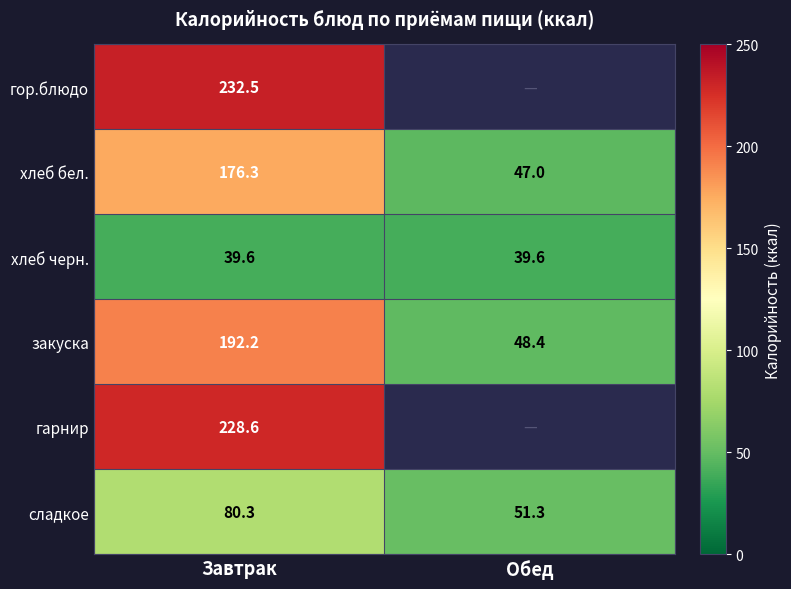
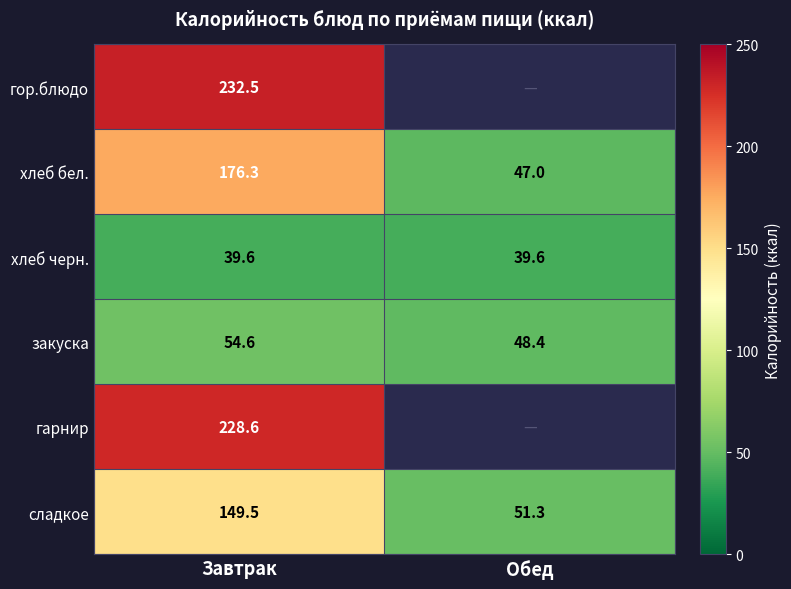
  {
    "гор.блюдо": {
      "Завтрак": 232.5
    },
    "хлеб бел.": {
      "Завтрак": 176.3,
      "Обед": 47.0
    },
    "хлеб черн.": {
      "Завтрак": 39.6,
      "Обед": 39.6
    },
    "закуска": {
-     "Завтрак": 192.2,
+     "Завтрак": 54.6,
      "Обед": 48.4
    },
    "гарнир": {
      "Завтрак": 228.6
    },
    "сладкое": {
-     "Завтрак": 80.3,
+     "Завтрак": 149.5,
      "Обед": 51.3
    }
  }
